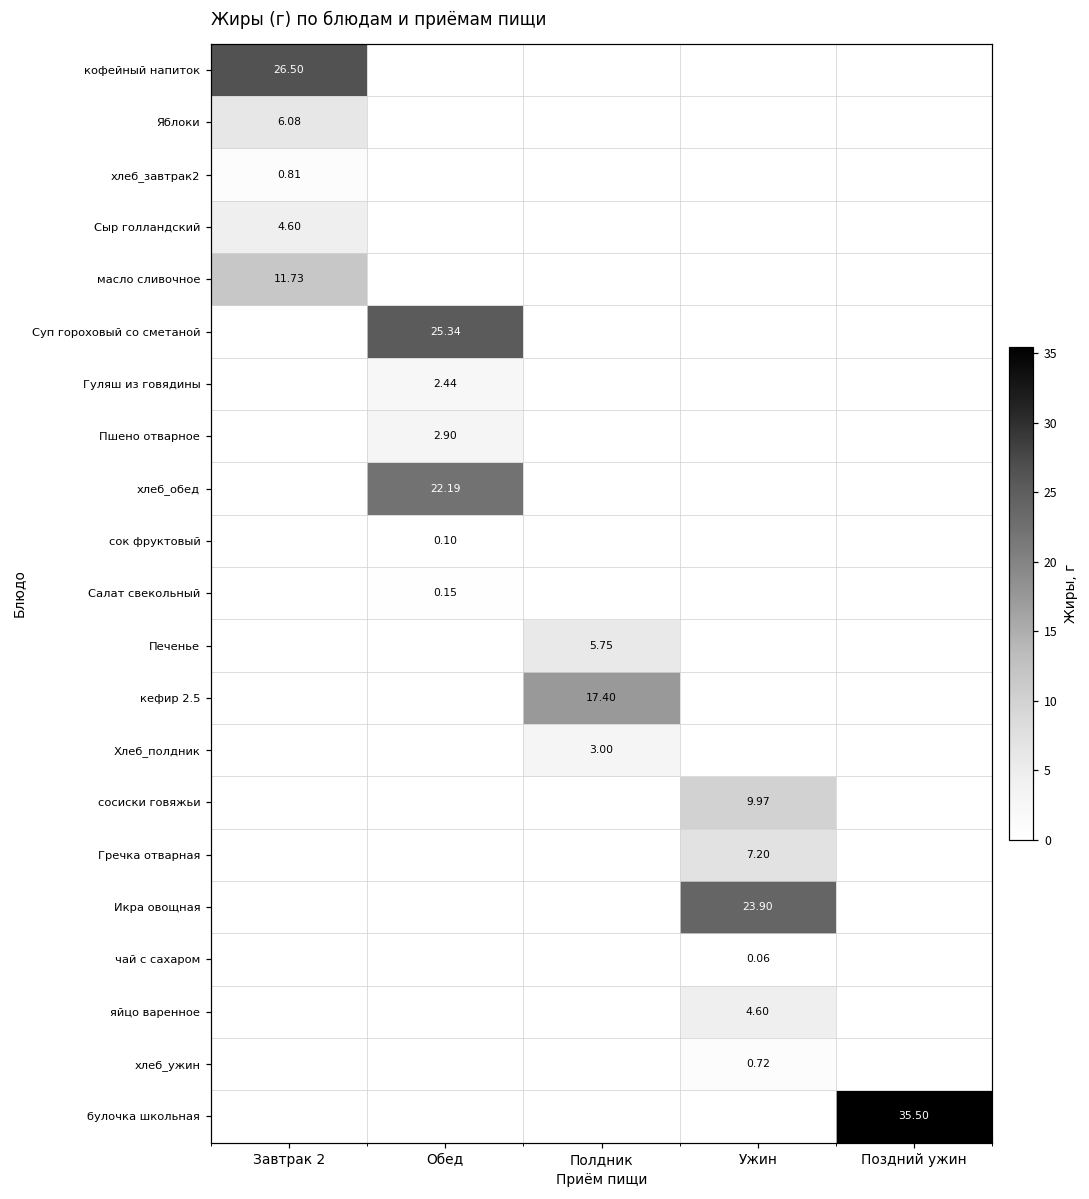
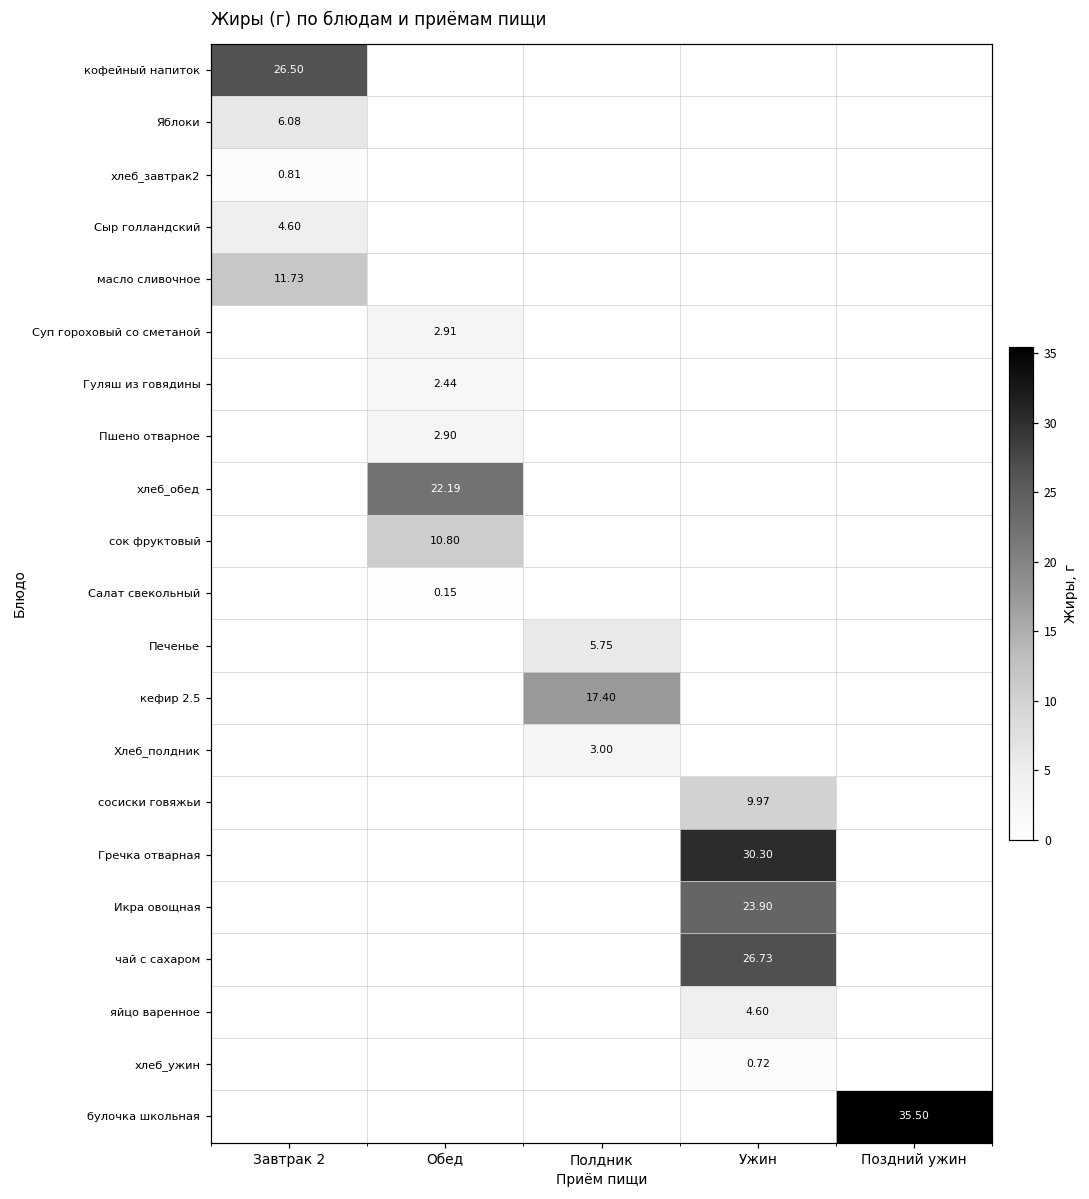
  {
    "кофейный напиток": {
      "Завтрак 2": 26.50
    },
    "Яблоки": {
      "Завтрак 2": 6.08
    },
    "хлеб_завтрак2": {
      "Завтрак 2": 0.81
    },
    "Сыр голландский": {
      "Завтрак 2": 4.60
    },
    "масло сливочное": {
      "Завтрак 2": 11.73
    },
    "Суп гороховый со сметаной": {
-     "Обед": 25.34
+     "Обед": 2.91
    },
    "Гуляш из говядины": {
      "Обед": 2.44
    },
    "Пшено отварное": {
      "Обед": 2.90
    },
    "хлеб_обед": {
      "Обед": 22.19
    },
    "сок фруктовый": {
-     "Обед": 0.10
+     "Обед": 10.80
    },
    "Салат свекольный": {
      "Обед": 0.15
    },
    "Печенье": {
      "Полдник": 5.75
    },
    "кефир 2.5": {
      "Полдник": 17.40
    },
    "Хлеб_полдник": {
      "Полдник": 3.00
    },
    "сосиски говяжьи": {
      "Ужин": 9.97
    },
    "Гречка отварная": {
-     "Ужин": 7.20
+     "Ужин": 30.30
    },
    "Икра овощная": {
      "Ужин": 23.90
    },
    "чай с сахаром": {
-     "Ужин": 0.06
+     "Ужин": 26.73
    },
    "яйцо варенное": {
      "Ужин": 4.60
    },
    "хлеб_ужин": {
      "Ужин": 0.72
    },
    "булочка школьная": {
      "Поздний ужин": 35.50
    }
  }
